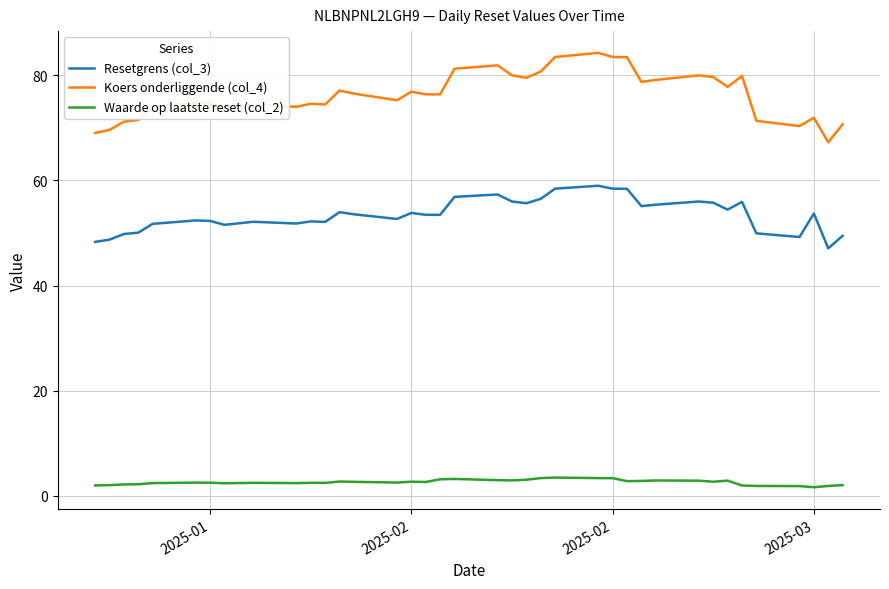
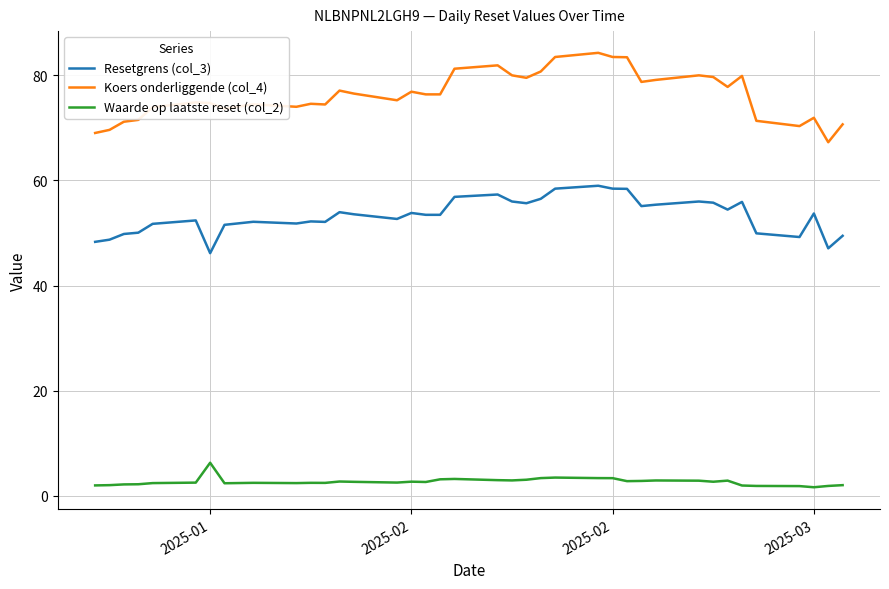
  {
    "Resetgrens (col_3)": {
-     "2025-01": 52,
+     "2025-01": 46,
      "2025-03": 54
    },
    "Koers onderliggende (col_4)": {
      "2025-03": 72
    },
    "Waarde op laatste reset (col_2)": {
-     "2025-01": 3,
+     "2025-01": 6,
      "2025-03": 2
    }
  }
